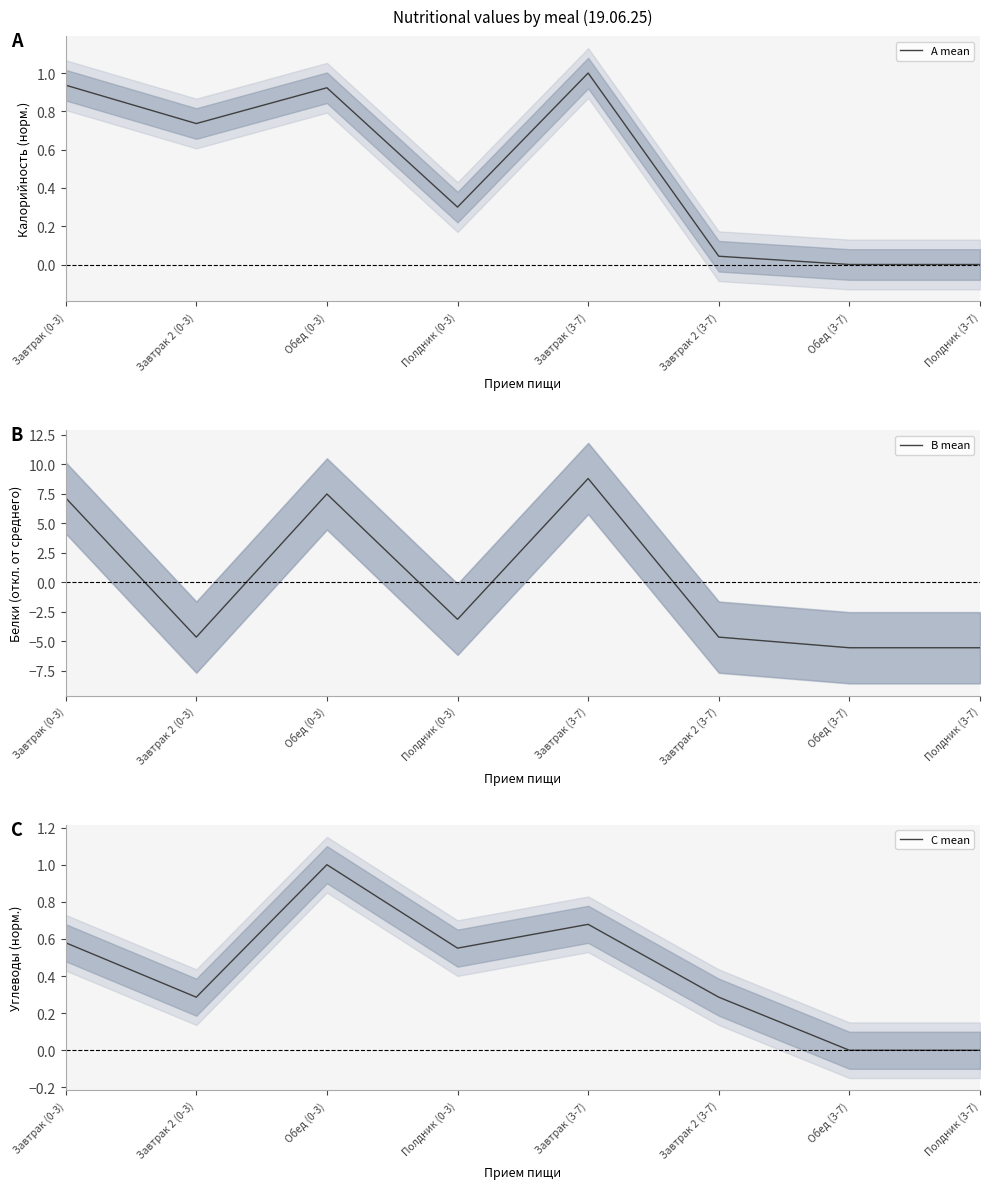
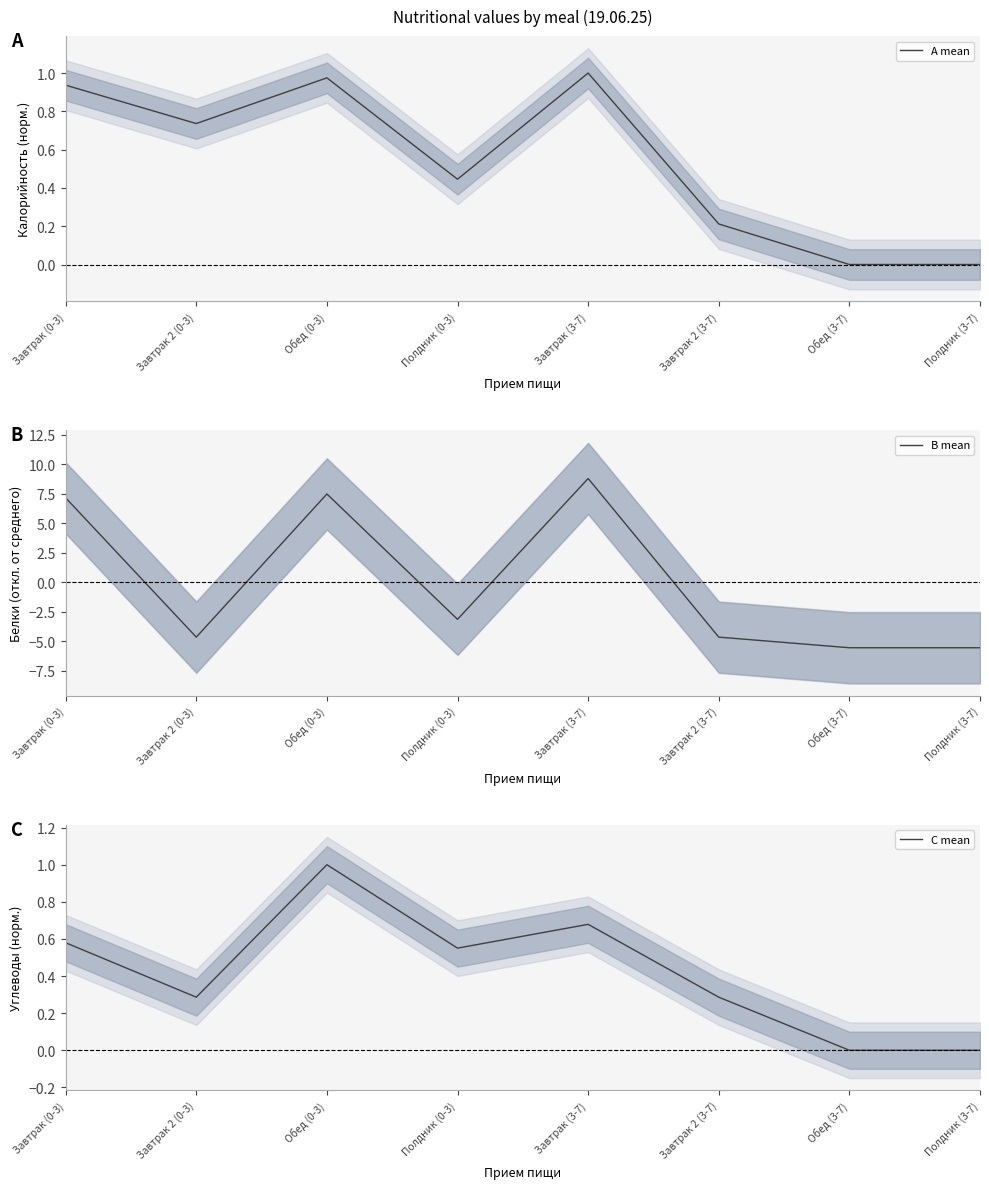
  {
    "Nutritional values by meal (19.06.25)": {
      "A mean": {
        "Завтрак (0-3)": 0.94,
        "Завтрак 2 (0-3)": 0.74,
-       "Обед (0-3)": 0.92,
-       "Полдник (0-3)": 0.30,
+       "Обед (0-3)": 0.97,
+       "Полдник (0-3)": 0.45,
        "Завтрак (3-7)": 1.00,
-       "Завтрак 2 (3-7)": 0.04,
+       "Завтрак 2 (3-7)": 0.21,
        "Обед (3-7)": 0.00,
        "Полдник (3-7)": 0.00
      }
    }
  }
